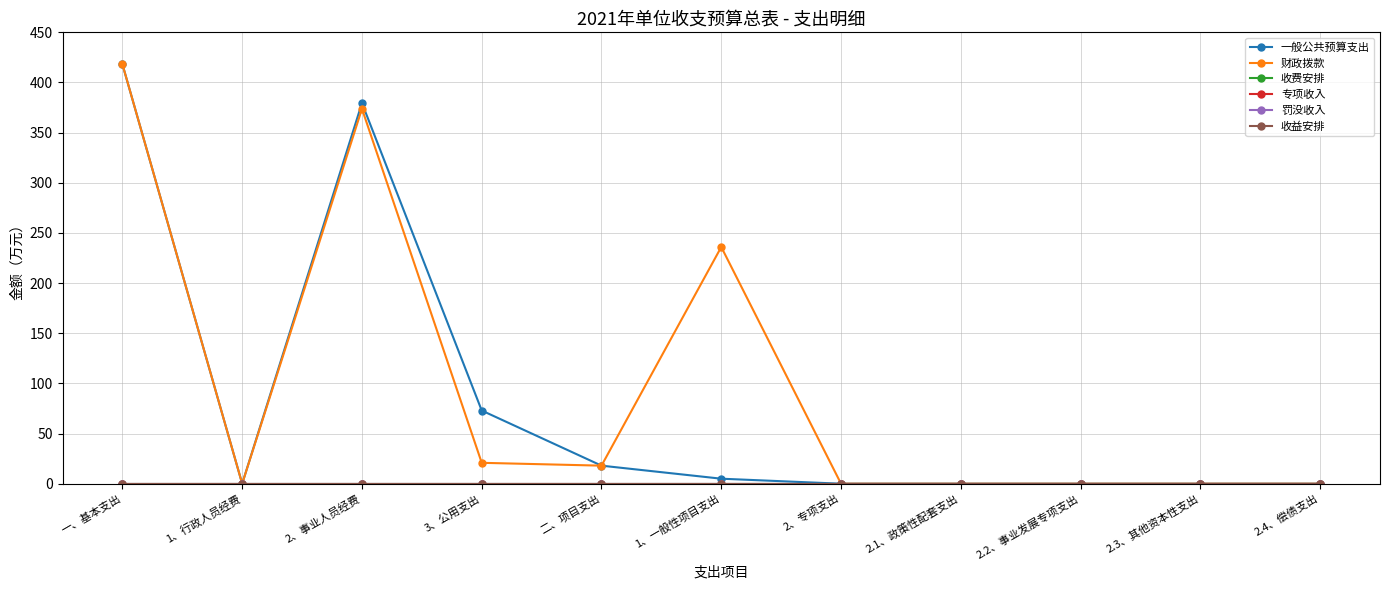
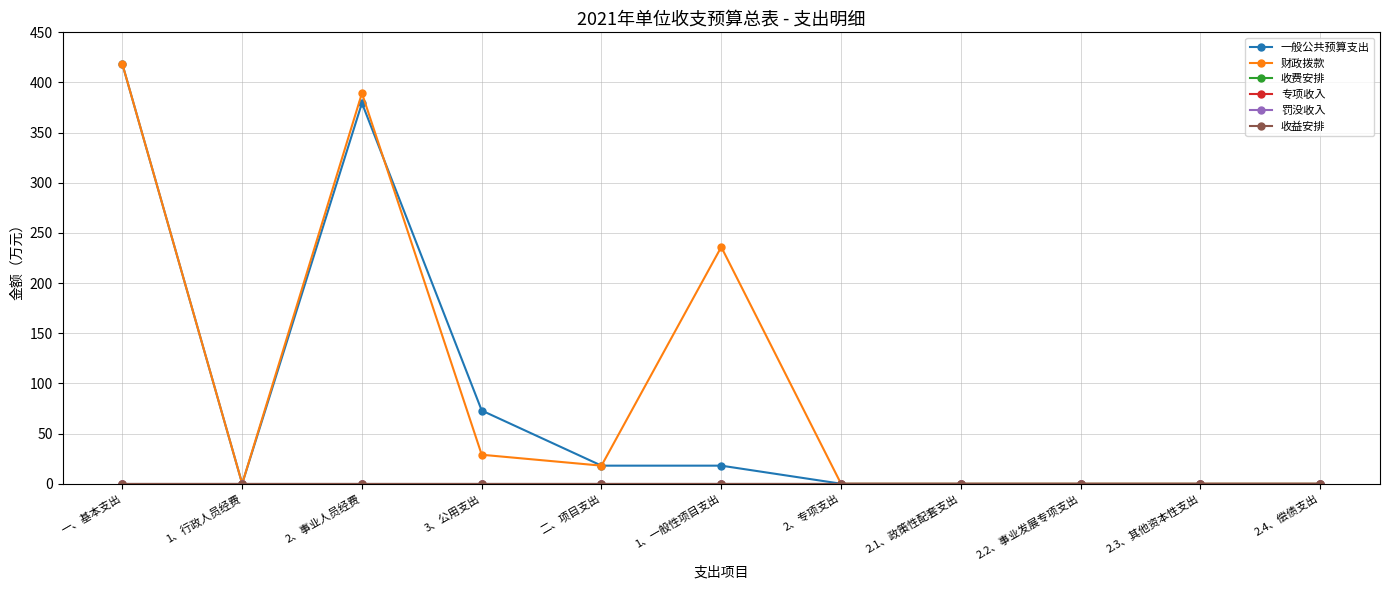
  {
    "一般公共预算支出": {
      "2、事业人员经费": 379,
      "3、公用支出": 73,
-     "1、一般性项目支出": 5
+     "1、一般性项目支出": 18
    },
    "财政拨款": {
-     "2、事业人员经费": 374,
-     "3、公用支出": 21,
+     "2、事业人员经费": 389,
+     "3、公用支出": 29,
      "1、一般性项目支出": 236
    },
    "收益安排": {
      "一、基本支出": 0,
      "2、事业人员经费": 0,
      "3、公用支出": 0,
      "二、项目支出": 0,
      "1、一般性项目支出": 0
    }
  }
